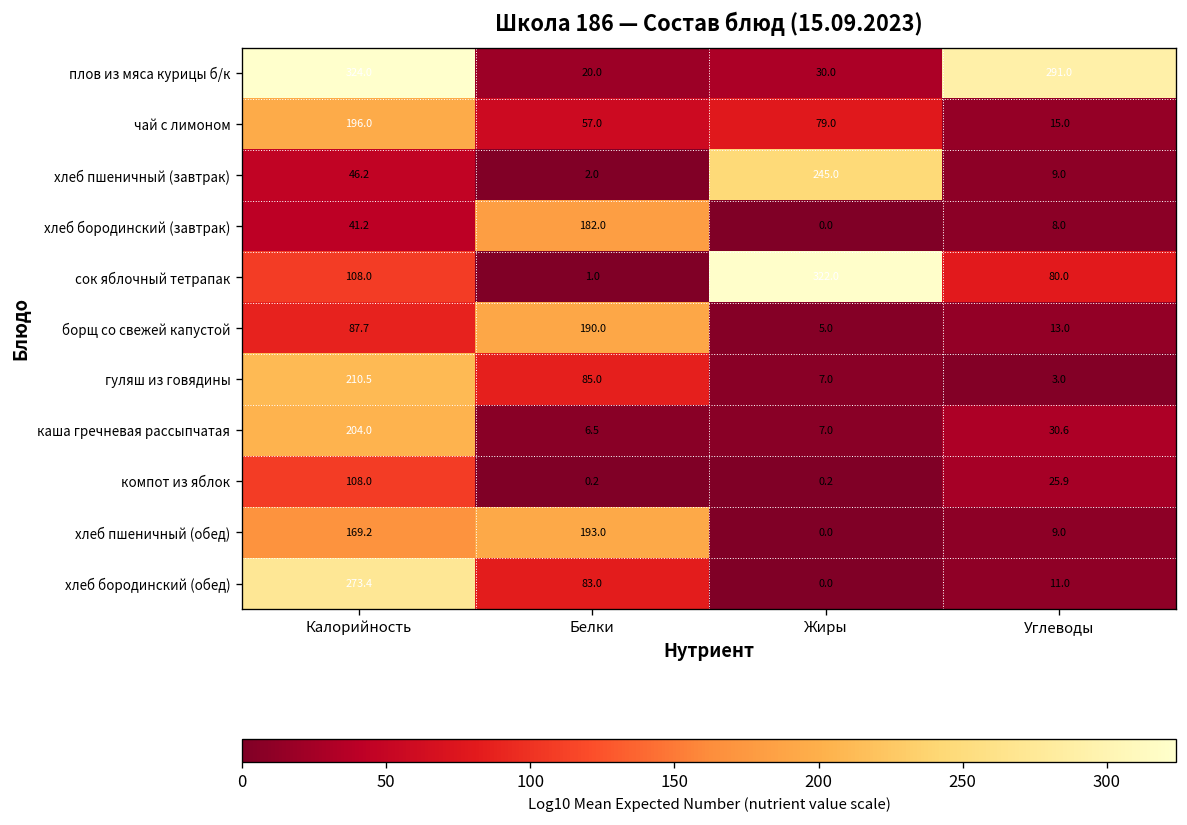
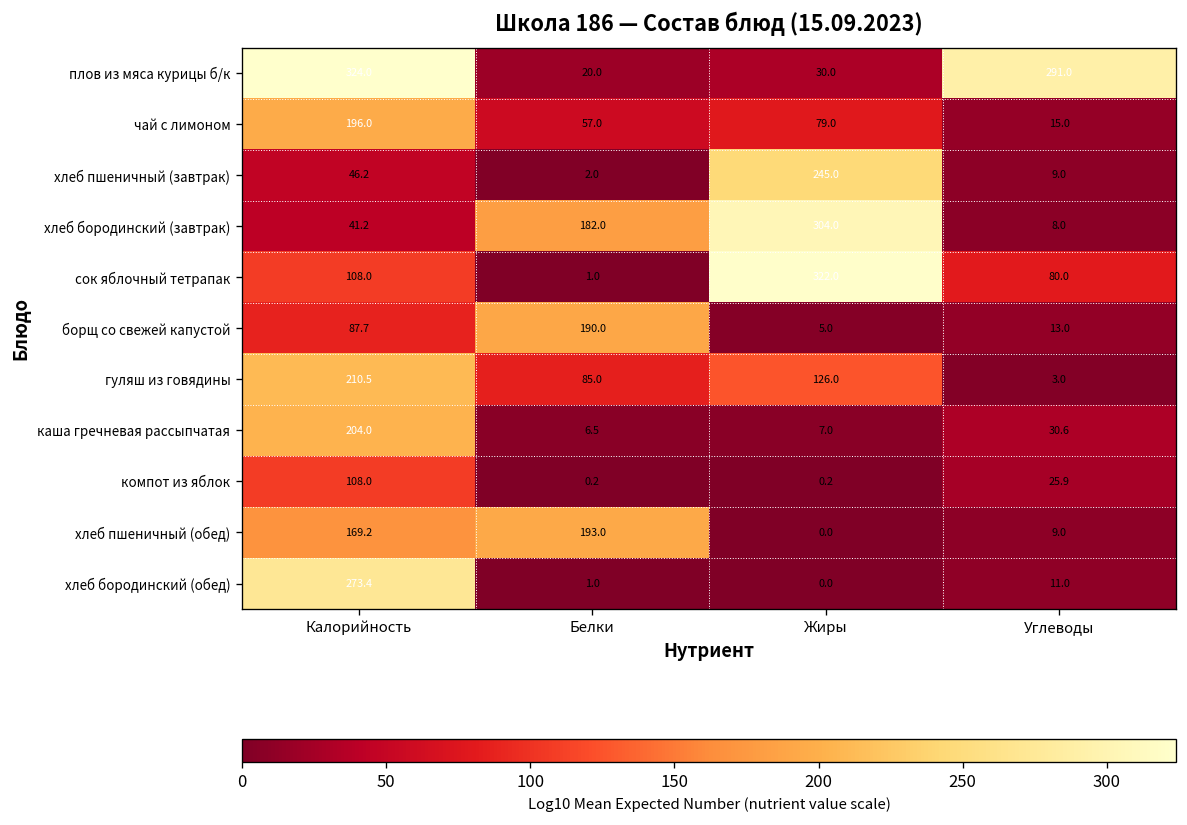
  {
    "плов из мяса курицы б/к": {
      "Калорийность": 324.0,
      "Белки": 20.0,
      "Жиры": 30.0,
      "Углеводы": 291.0
    },
    "чай с лимоном": {
      "Калорийность": 196.0,
      "Белки": 57.0,
      "Жиры": 79.0,
      "Углеводы": 15.0
    },
    "хлеб пшеничный (завтрак)": {
      "Калорийность": 46.2,
      "Белки": 2.0,
      "Жиры": 245.0,
      "Углеводы": 9.0
    },
    "хлеб бородинский (завтрак)": {
      "Калорийность": 41.2,
      "Белки": 182.0,
-     "Жиры": 0.0,
+     "Жиры": 304.0,
      "Углеводы": 8.0
    },
    "сок яблочный тетрапак": {
      "Калорийность": 108.0,
      "Белки": 1.0,
      "Жиры": 322.0,
      "Углеводы": 80.0
    },
    "борщ со свежей капустой": {
      "Калорийность": 87.7,
      "Белки": 190.0,
      "Жиры": 5.0,
      "Углеводы": 13.0
    },
    "гуляш из говядины": {
      "Калорийность": 210.5,
      "Белки": 85.0,
-     "Жиры": 7.0,
+     "Жиры": 126.0,
      "Углеводы": 3.0
    },
    "каша гречневая рассыпчатая": {
      "Калорийность": 204.0,
      "Белки": 6.5,
      "Жиры": 7.0,
      "Углеводы": 30.6
    },
    "компот из яблок": {
      "Калорийность": 108.0,
      "Белки": 0.2,
      "Жиры": 0.2,
      "Углеводы": 25.9
    },
    "хлеб пшеничный (обед)": {
      "Калорийность": 169.2,
      "Белки": 193.0,
      "Жиры": 0.0,
      "Углеводы": 9.0
    },
    "хлеб бородинский (обед)": {
      "Калорийность": 273.4,
-     "Белки": 83.0,
+     "Белки": 1.0,
      "Жиры": 0.0,
      "Углеводы": 11.0
    }
  }
